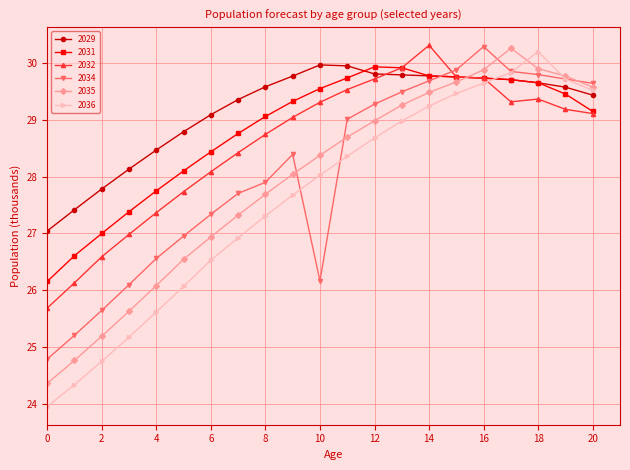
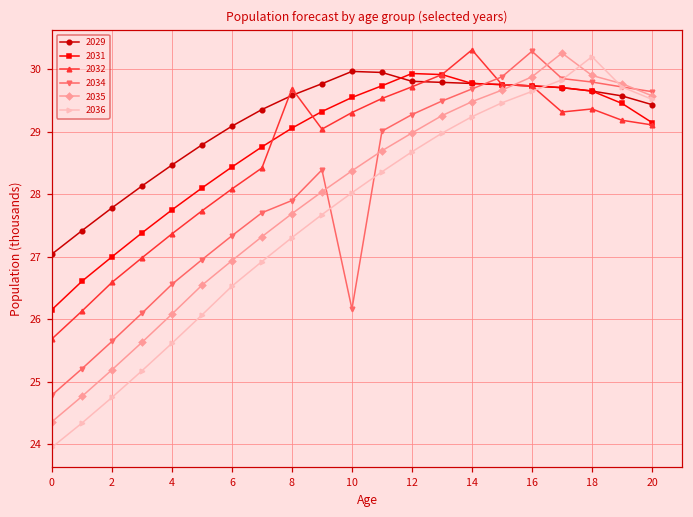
  {
    "2032": {
      "0": 25.7,
      "2": 26.6,
      "4": 27.4,
      "6": 28.1,
-     "8": 28.7,
+     "8": 29.7,
      "10": 29.3,
      "12": 29.7,
      "14": 30.3,
      "18": 29.4
    },
    "2034": {
      "0": 24.8,
      "2": 25.6,
      "4": 26.6,
      "6": 27.3,
      "8": 27.9,
      "10": 26.2,
      "12": 29.3,
      "14": 29.7,
      "16": 30.3,
      "18": 29.8,
      "20": 29.6
    }
  }
